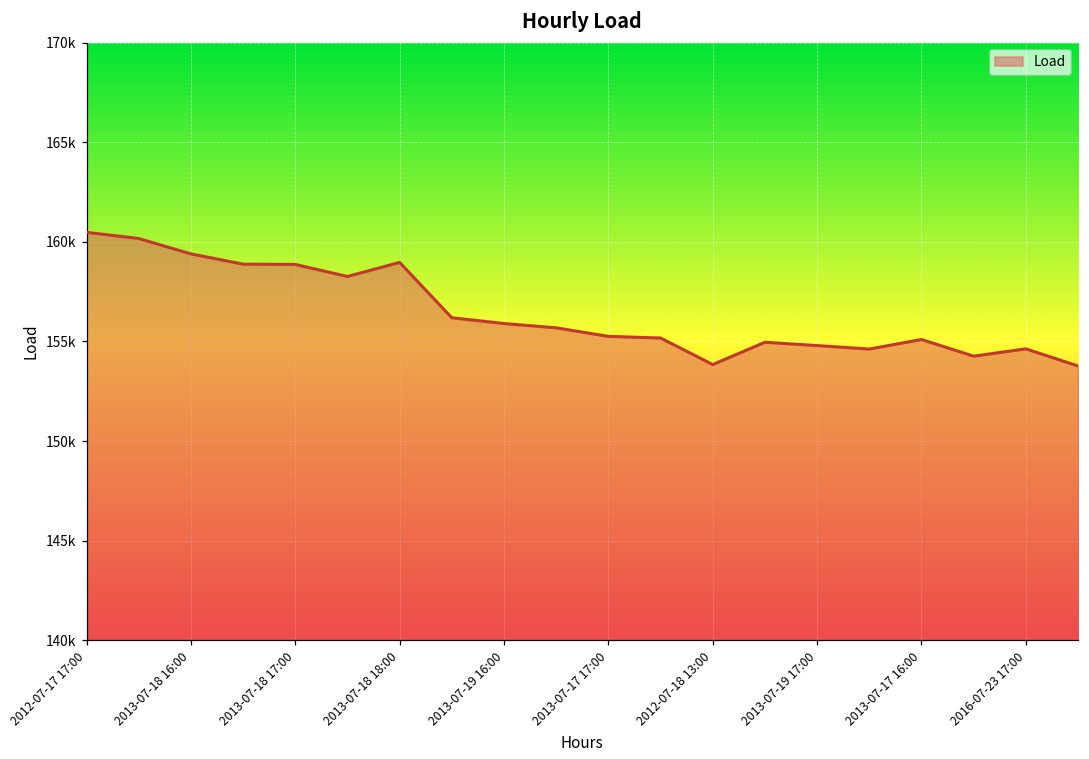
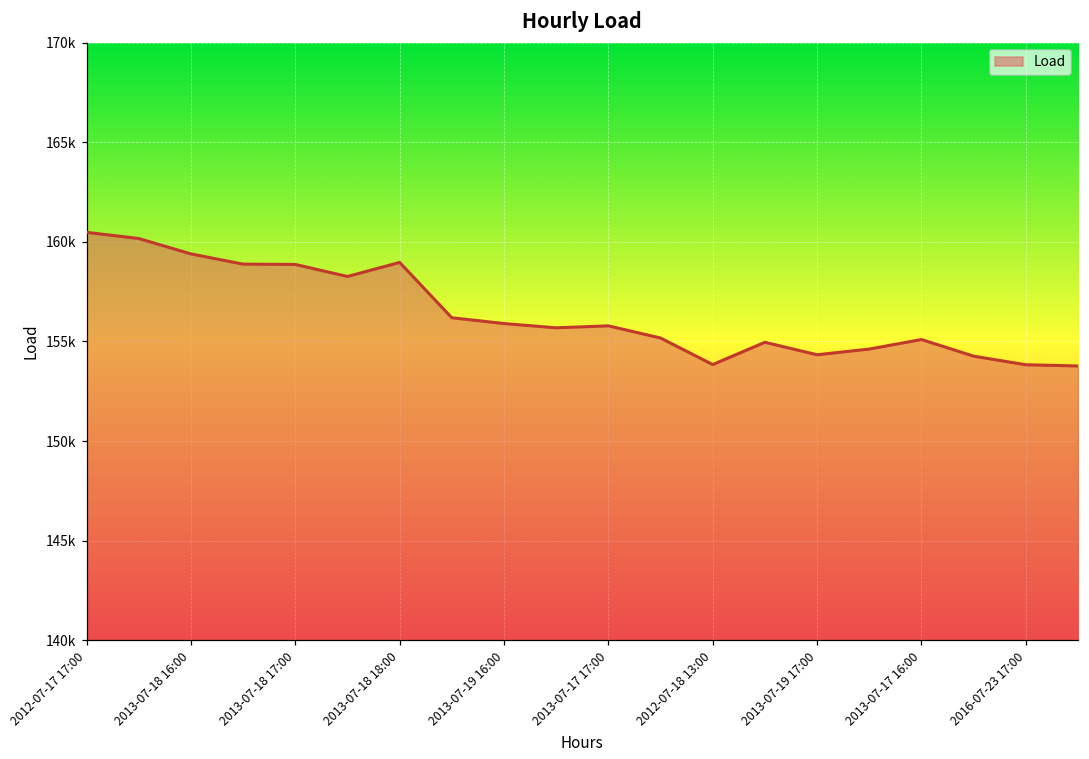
  {
    "2012-07-17 17:00": 160500,
    "2013-07-18 16:00": 159400,
    "2013-07-18 17:00": 158900,
    "2013-07-18 18:00": 159000,
    "2013-07-19 16:00": 155900,
-   "2013-07-17 17:00": 155300,
+   "2013-07-17 17:00": 155800,
    "2012-07-18 13:00": 153800,
-   "2013-07-19 17:00": 154800,
+   "2013-07-19 17:00": 154300,
    "2013-07-17 16:00": 155100,
-   "2016-07-23 17:00": 154600
+   "2016-07-23 17:00": 153800
  }
